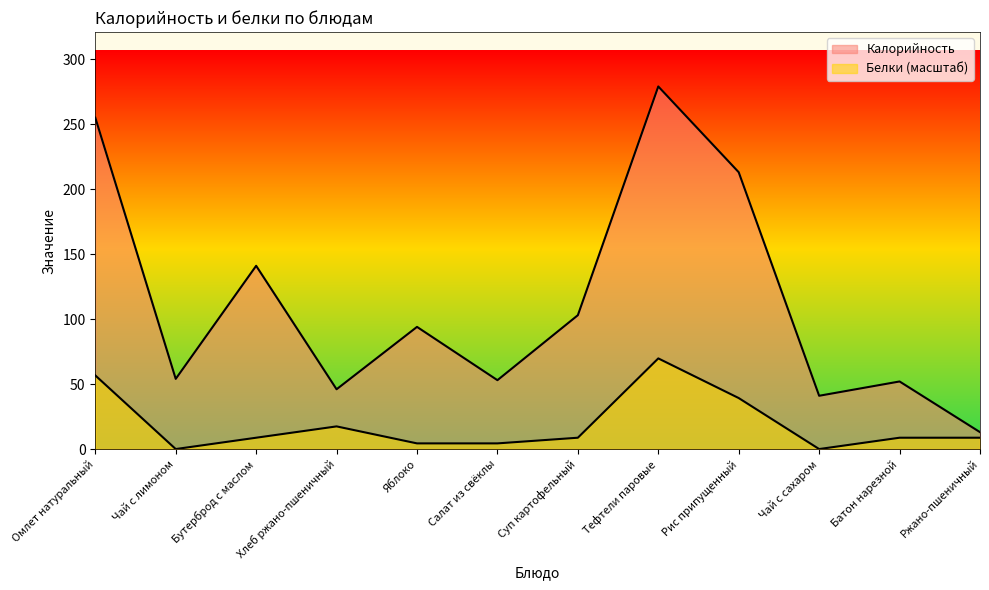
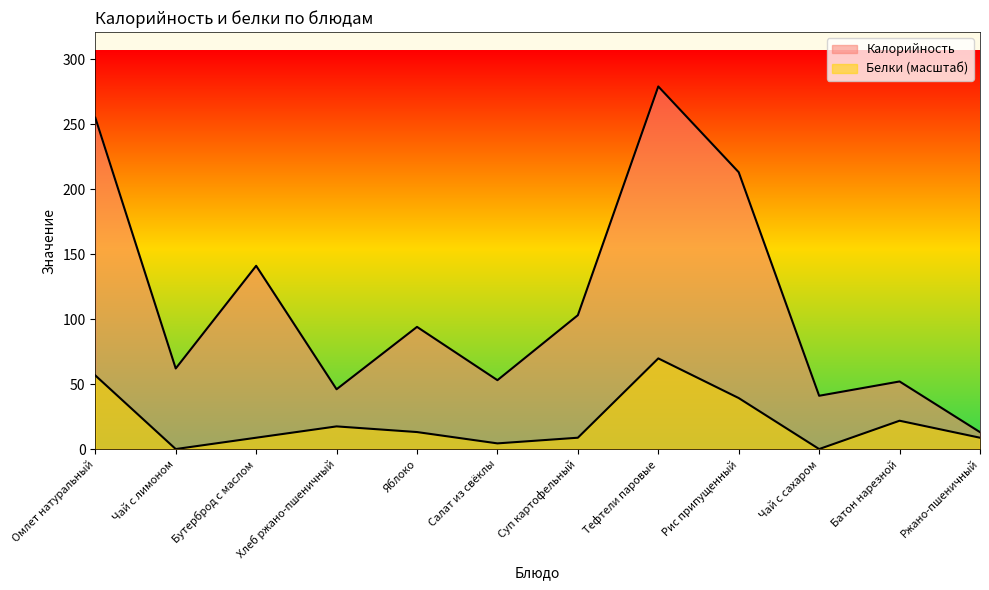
  {
    "Калорийность": {
      "Омлет натуральный": 255,
-     "Чай с лимоном": 54,
+     "Чай с лимоном": 62,
      "Бутерброд с маслом": 141,
      "Хлеб ржано-пшеничный": 46,
      "Яблоко": 94,
      "Салат из свёклы": 53,
      "Суп картофельный": 103,
      "Тефтели паровые": 279,
      "Рис припущенный": 213,
      "Чай с сахаром": 41,
      "Батон нарезной": 52,
      "Ржано-пшеничный": 13
    },
    "Белки (масштаб)": {
      "Омлет натуральный": 57,
      "Чай с лимоном": 0,
      "Бутерброд с маслом": 9,
      "Хлеб ржано-пшеничный": 17,
-     "Яблоко": 4,
+     "Яблоко": 13,
      "Салат из свёклы": 4,
      "Суп картофельный": 9,
      "Тефтели паровые": 70,
      "Рис припущенный": 39,
      "Чай с сахаром": 0,
-     "Батон нарезной": 9,
+     "Батон нарезной": 22,
      "Ржано-пшеничный": 9
    }
  }
